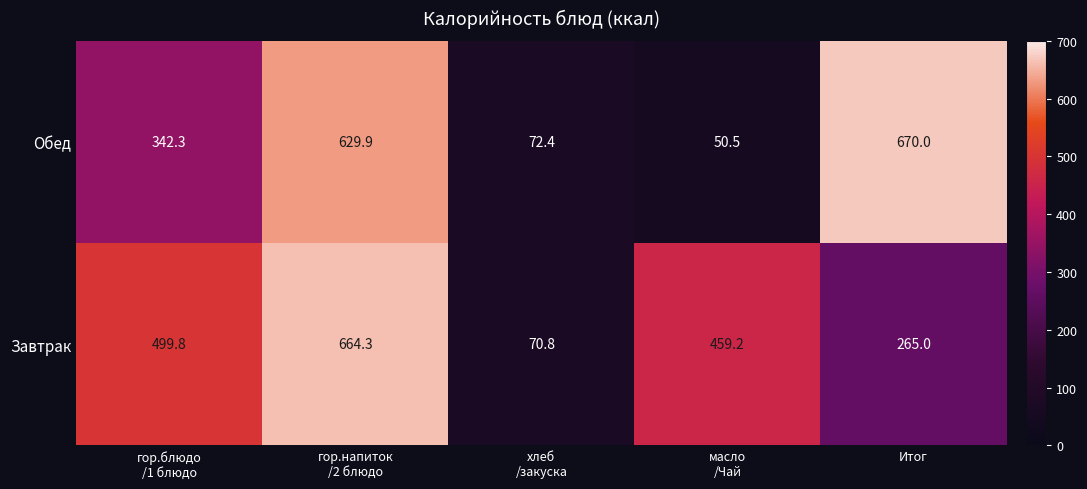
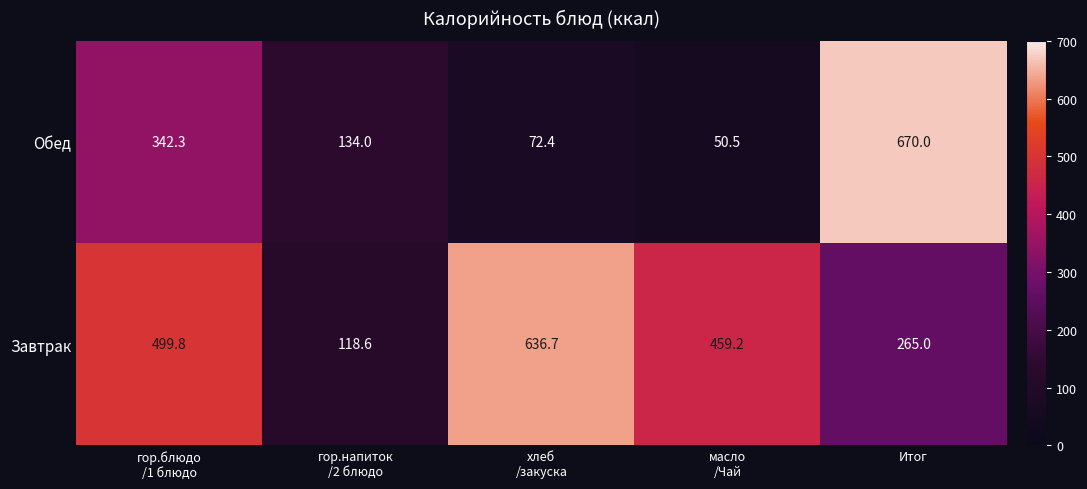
  {
    "Обед": {
      "гор.блюдо /1 блюдо": 342.3,
-     "гор.напиток /2 блюдо": 629.9,
+     "гор.напиток /2 блюдо": 134.0,
      "хлеб /закуска": 72.4,
      "масло /Чай": 50.5,
      "Итог": 670.0
    },
    "Завтрак": {
      "гор.блюдо /1 блюдо": 499.8,
-     "гор.напиток /2 блюдо": 664.3,
-     "хлеб /закуска": 70.8,
+     "гор.напиток /2 блюдо": 118.6,
+     "хлеб /закуска": 636.7,
      "масло /Чай": 459.2,
      "Итог": 265.0
    }
  }
